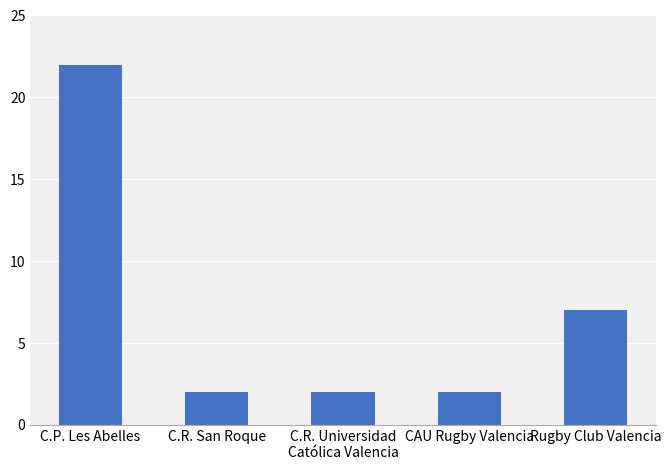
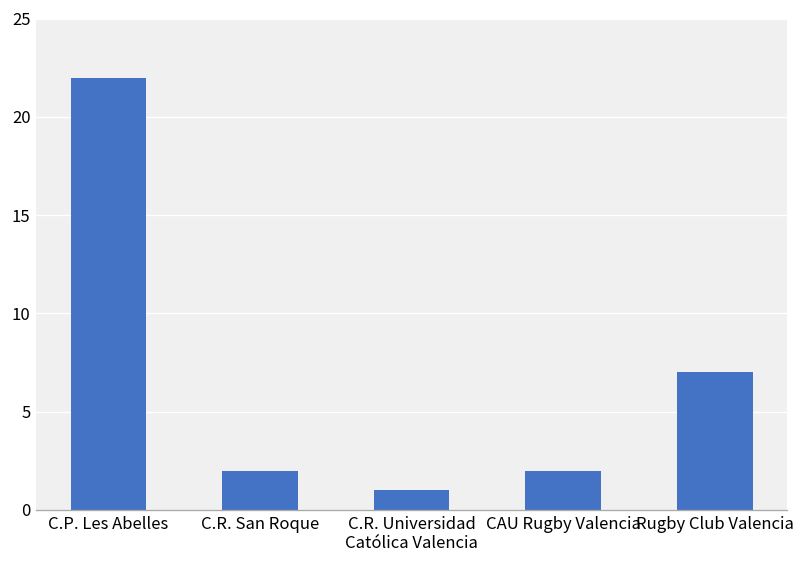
  {
    "C.P. Les Abelles": 22,
    "C.R. San Roque": 2,
-   "C.R. Universidad Católica Valencia": 2,
+   "C.R. Universidad Católica Valencia": 1,
    "CAU Rugby Valencia": 2,
    "Rugby Club Valencia": 7
  }
